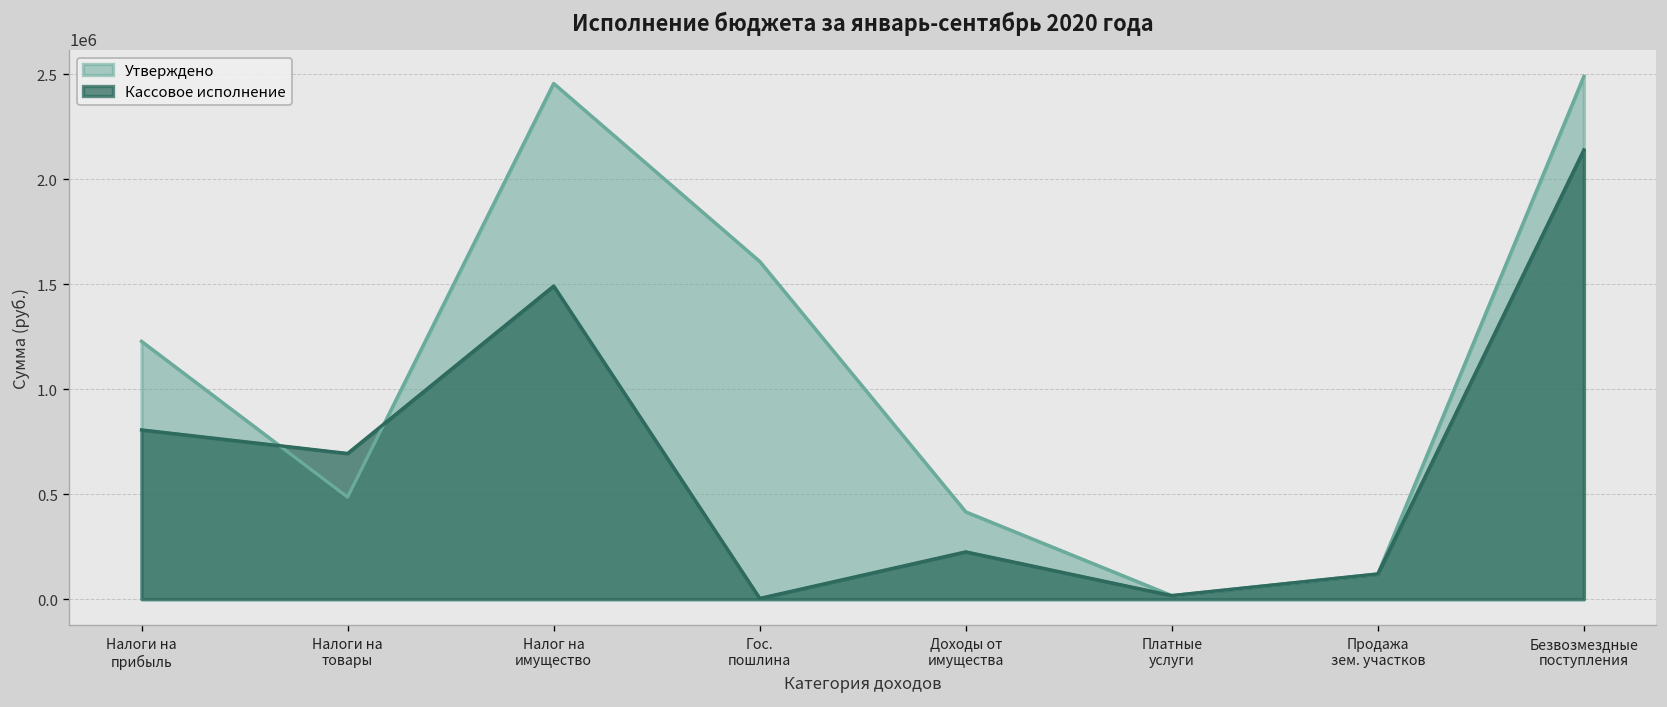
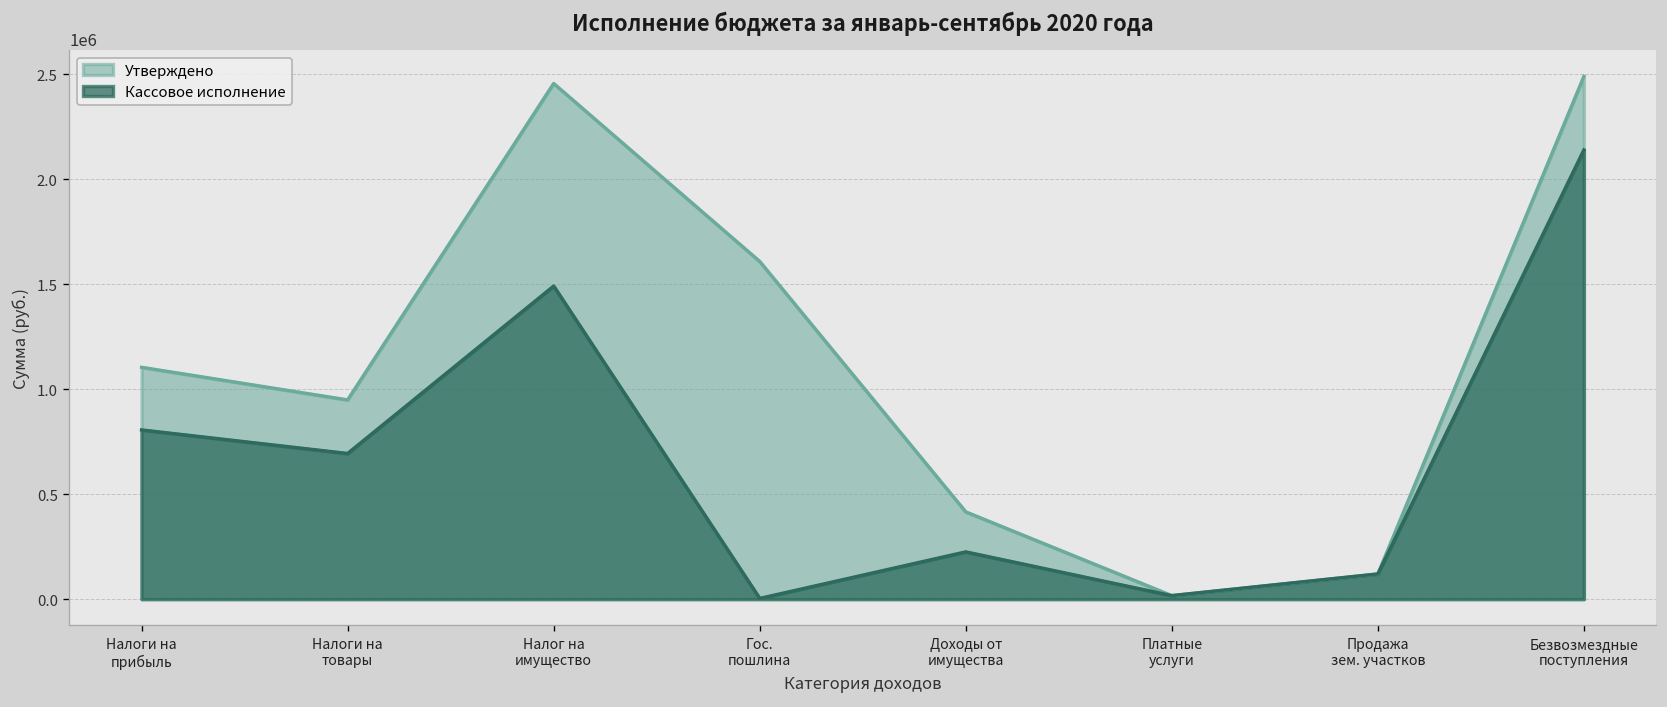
  {
    "Утверждено": {
-     "Налоги на прибыль": 1230000,
-     "Налоги на товары": 490000,
+     "Налоги на прибыль": 1100000,
+     "Налоги на товары": 950000,
      "Налог на имущество": 2460000,
      "Гос. пошлина": 1610000,
      "Доходы от имущества": 420000,
      "Безвозмездные поступления": 2490000
    },
    "Кассовое исполнение": {
      "Налоги на прибыль": 810000,
      "Налоги на товары": 690000,
      "Налог на имущество": 1490000,
      "Гос. пошлина": 0,
      "Доходы от имущества": 230000,
      "Безвозмездные поступления": 2140000
    }
  }
